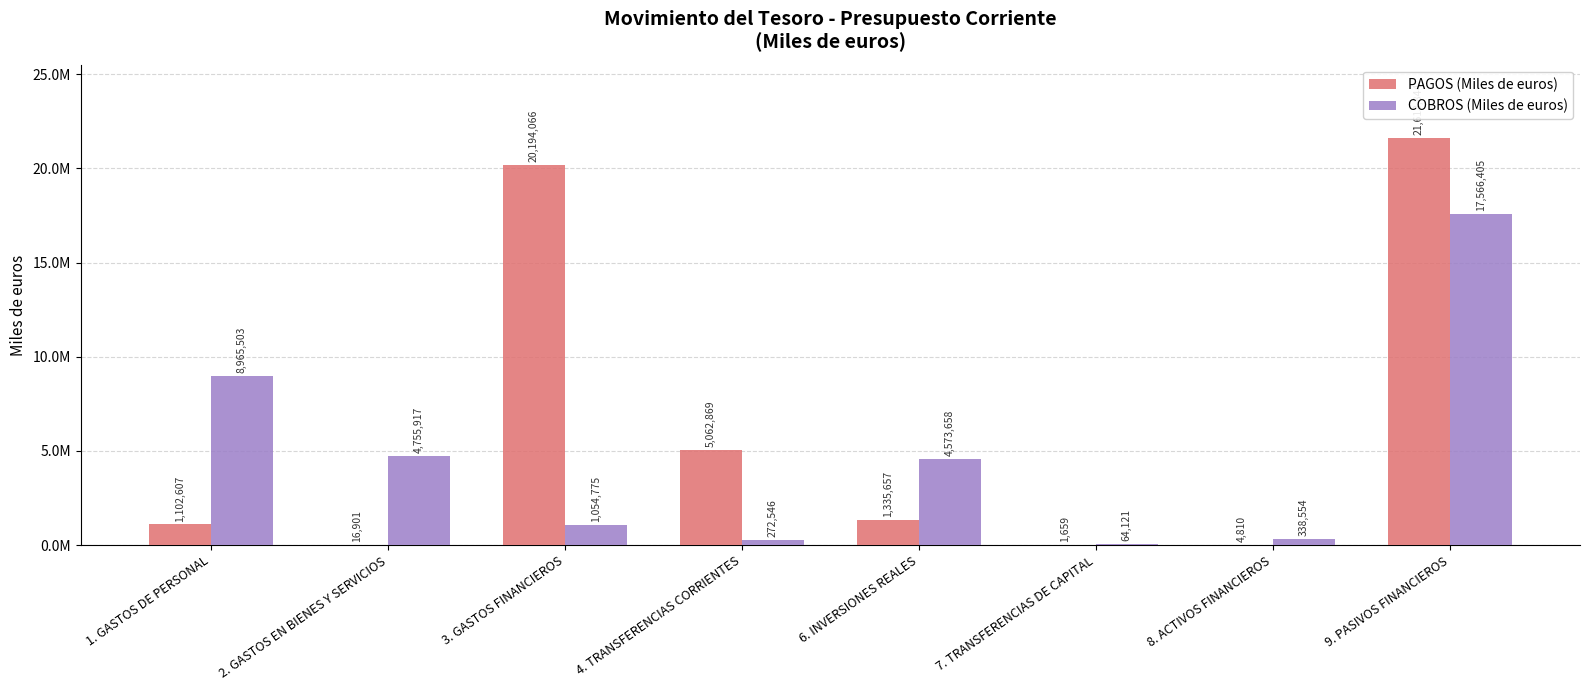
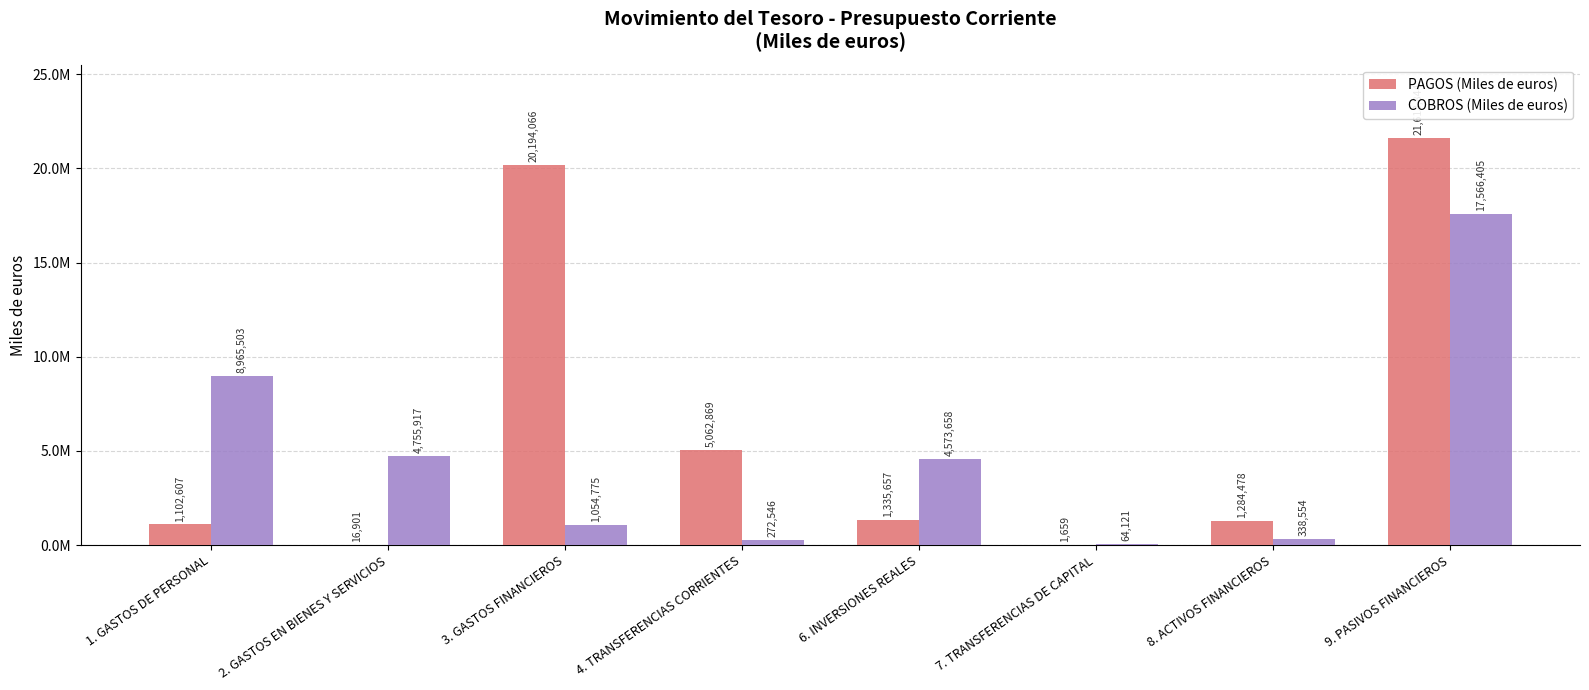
  {
    "PAGOS (Miles de euros)": {
      "1. GASTOS DE PERSONAL": "1,102,607",
      "2. GASTOS EN BIENES Y SERVICIOS": "16,901",
      "3. GASTOS FINANCIEROS": "20,194,066",
      "4. TRANSFERENCIAS CORRIENTES": "5,062,869",
      "6. INVERSIONES REALES": "1,335,657",
      "7. TRANSFERENCIAS DE CAPITAL": "1,659",
-     "8. ACTIVOS FINANCIEROS": "4,810"
+     "8. ACTIVOS FINANCIEROS": "1,284,478"
    },
    "COBROS (Miles de euros)": {
      "1. GASTOS DE PERSONAL": "8,965,503",
      "2. GASTOS EN BIENES Y SERVICIOS": "4,755,917",
      "3. GASTOS FINANCIEROS": "1,054,775",
      "4. TRANSFERENCIAS CORRIENTES": "272,546",
      "6. INVERSIONES REALES": "4,573,658",
      "7. TRANSFERENCIAS DE CAPITAL": "64,121",
      "8. ACTIVOS FINANCIEROS": "338,554",
      "9. PASIVOS FINANCIEROS": "17,566,405"
    }
  }
